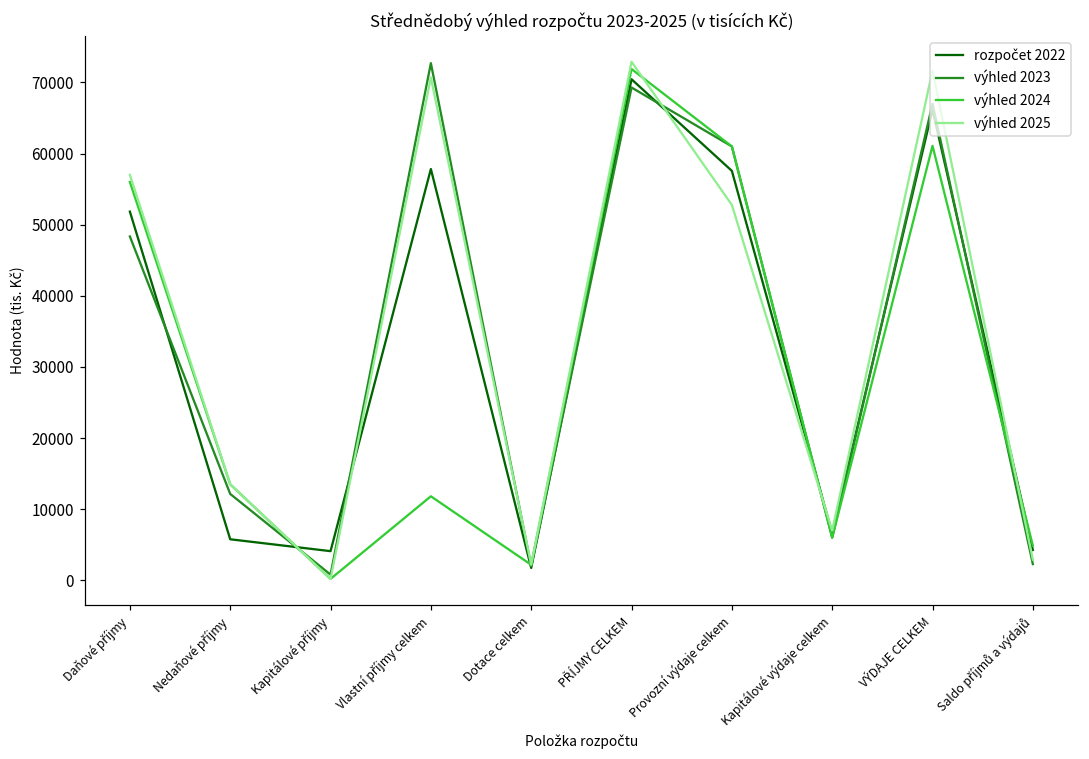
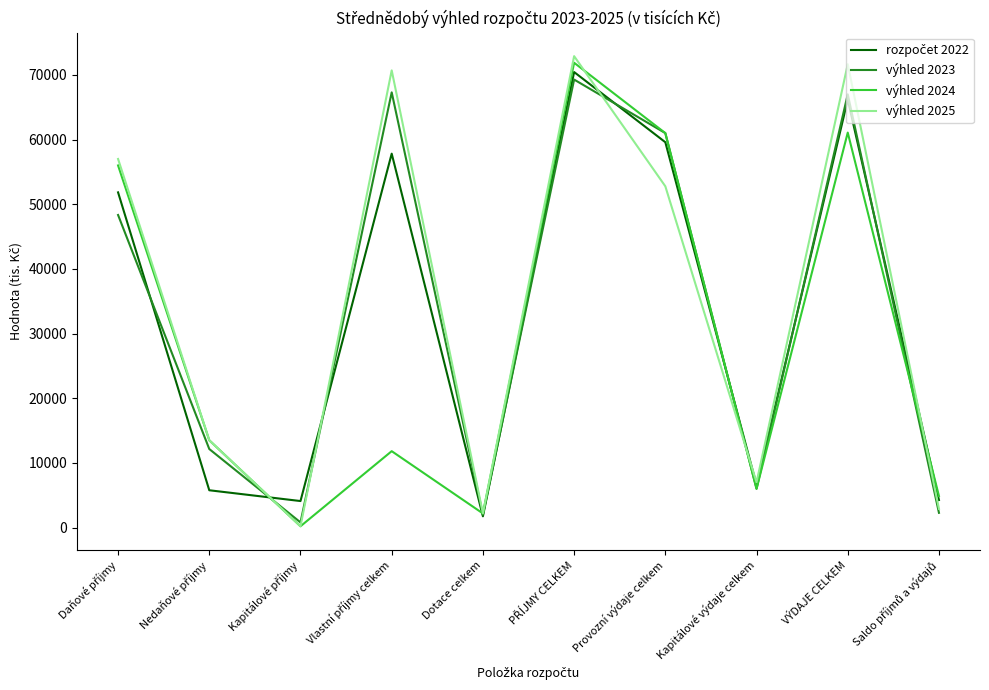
  {
    "rozpočet 2022": {
      "Daňové příjmy": 52000,
      "Nedaňové příjmy": 6000,
      "Kapitálové příjmy": 4000,
      "Vlastní příjmy celkem": 58000,
      "PŘÍJMY CELKEM": 70000,
-     "Provozní výdaje celkem": 58000,
+     "Provozní výdaje celkem": 60000,
      "Kapitálové výdaje celkem": 7000,
      "Saldo příjmů a výdajů": 4000
    },
    "výhled 2023": {
      "Daňové příjmy": 48000,
      "Nedaňové příjmy": 12000,
      "Kapitálové příjmy": 1000,
-     "Vlastní příjmy celkem": 73000,
+     "Vlastní příjmy celkem": 67000,
      "PŘÍJMY CELKEM": 69000,
      "Saldo příjmů a výdajů": 2000
    },
    "výhled 2024": {
      "Daňové příjmy": 56000,
      "Vlastní příjmy celkem": 12000,
      "PŘÍJMY CELKEM": 72000,
      "VÝDAJE CELKEM": 61000,
      "Saldo příjmů a výdajů": 5000
    },
    "výhled 2025": {
      "Daňové příjmy": 57000,
      "Vlastní příjmy celkem": 71000,
      "PŘÍJMY CELKEM": 73000,
      "Provozní výdaje celkem": 53000,
      "Kapitálové výdaje celkem": 7000,
      "Saldo příjmů a výdajů": 3000
    }
  }
